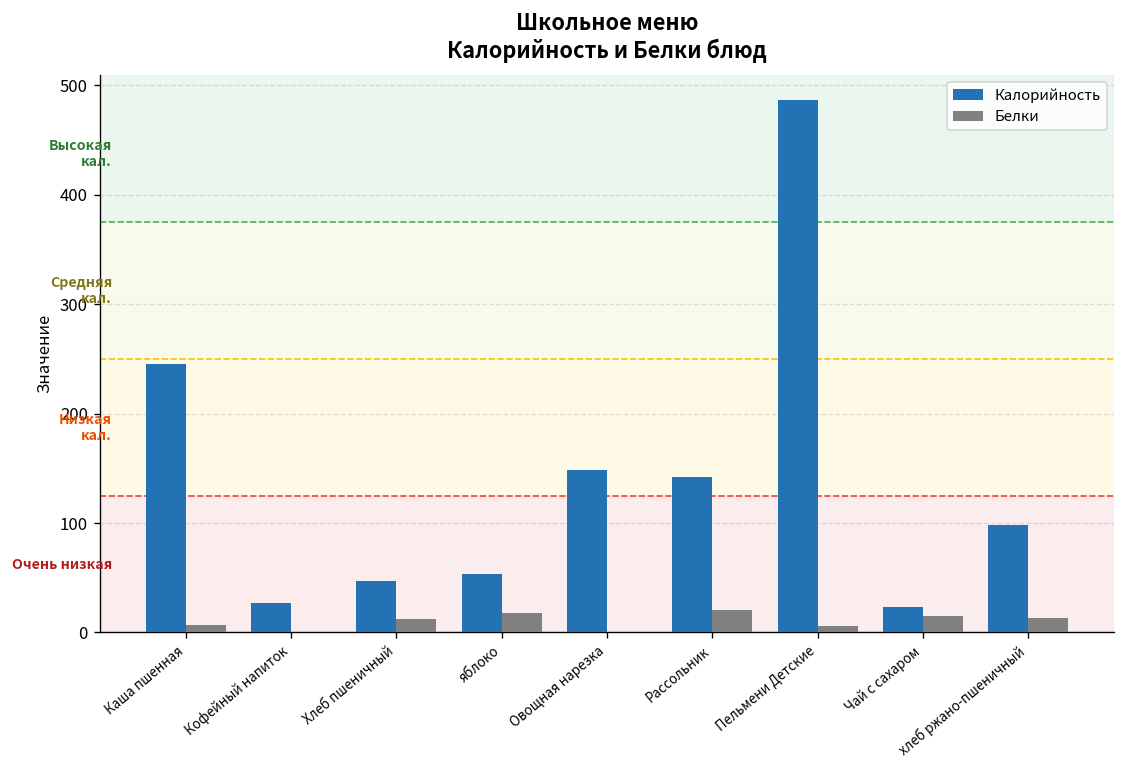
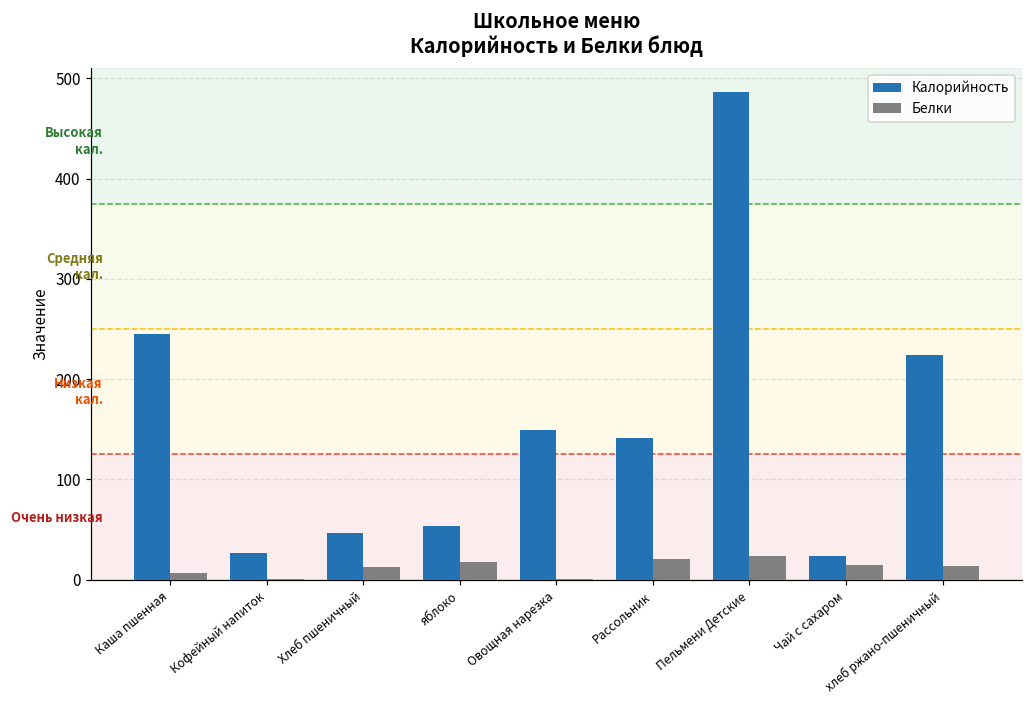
  {
    "Калорийность": {
      "Каша пшенная": 250,
      "Кофейный напиток": 30,
      "Хлеб пшеничный": 50,
      "яблоко": 50,
      "Овощная нарезка": 150,
      "Рассольник": 140,
      "Пельмени Детские": 490,
      "Чай с сахаром": 20,
-     "хлеб ржано-пшеничный": 100
+     "хлеб ржано-пшеничный": 220
    },
    "Белки": {
      "Каша пшенная": 10,
      "Хлеб пшеничный": 10,
      "яблоко": 20,
      "Рассольник": 20,
-     "Пельмени Детские": 10,
+     "Пельмени Детские": 20,
      "Чай с сахаром": 20,
      "хлеб ржано-пшеничный": 10
    }
  }
